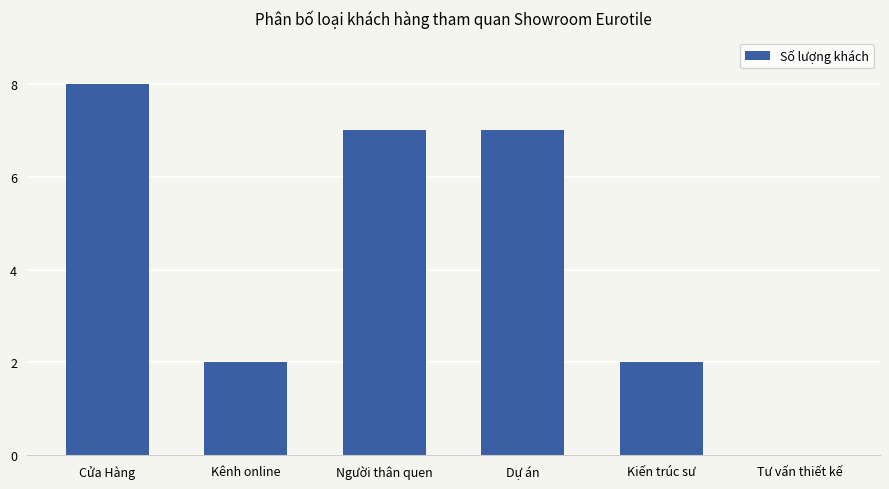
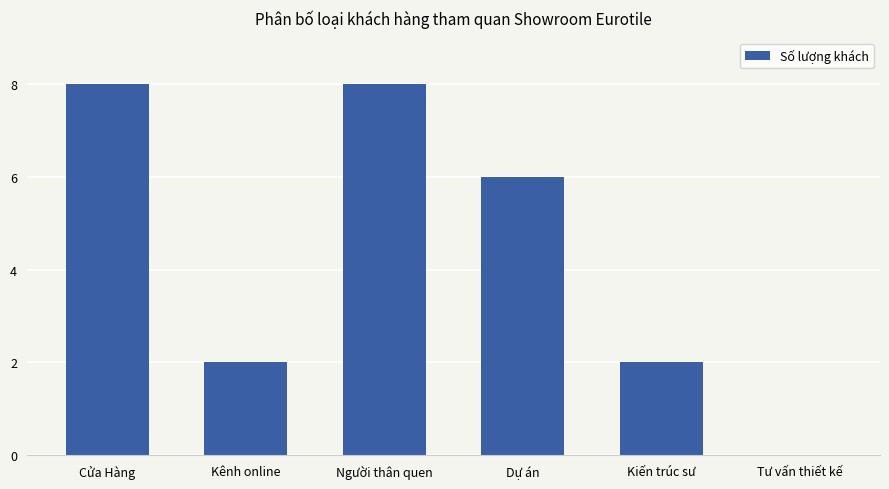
  {
    "Cửa Hàng": 8,
    "Kênh online": 2,
-   "Người thân quen": 7,
-   "Dự án": 7,
+   "Người thân quen": 8,
+   "Dự án": 6,
    "Kiến trúc sư": 2,
    "Tư vấn thiết kế": 0
  }
